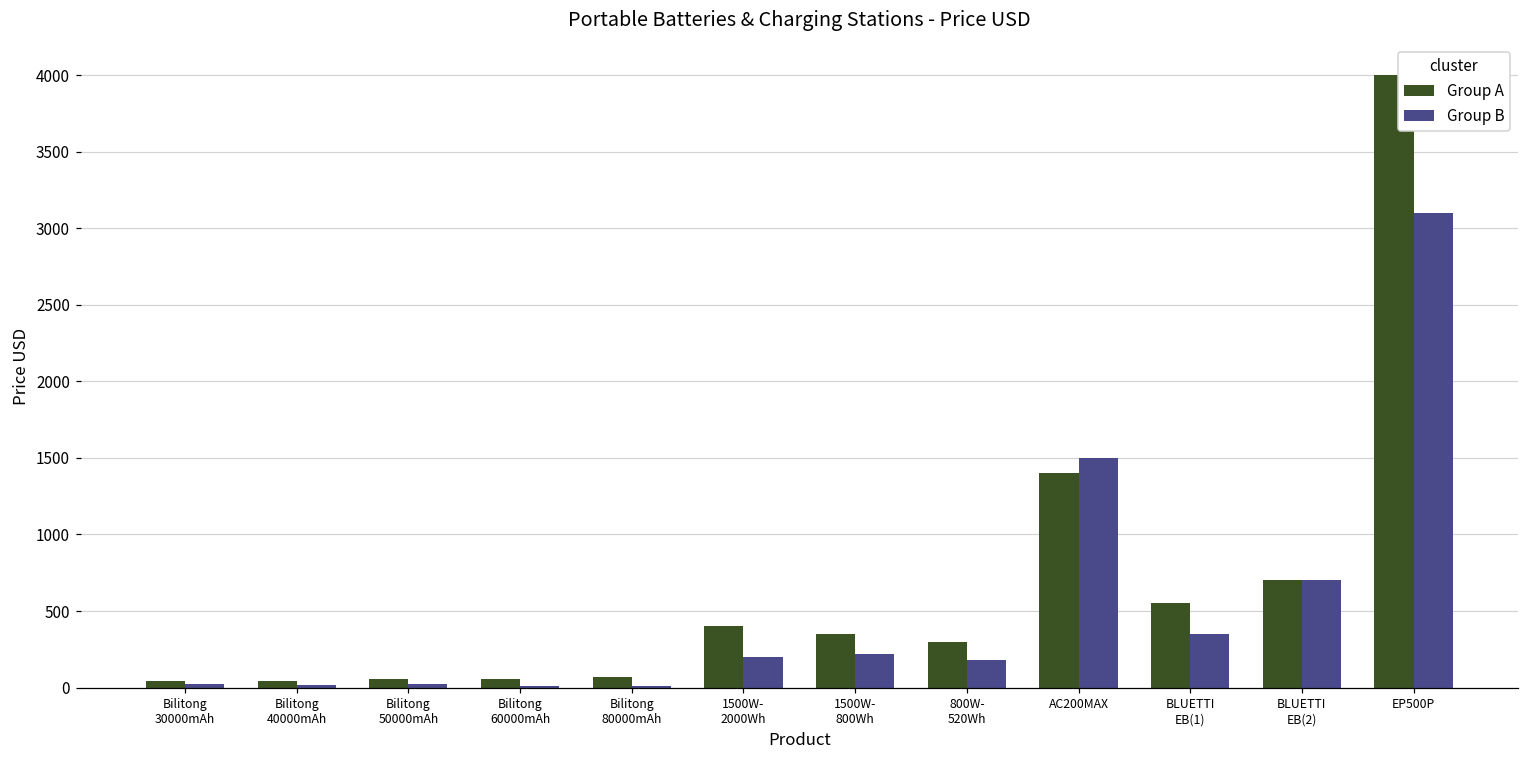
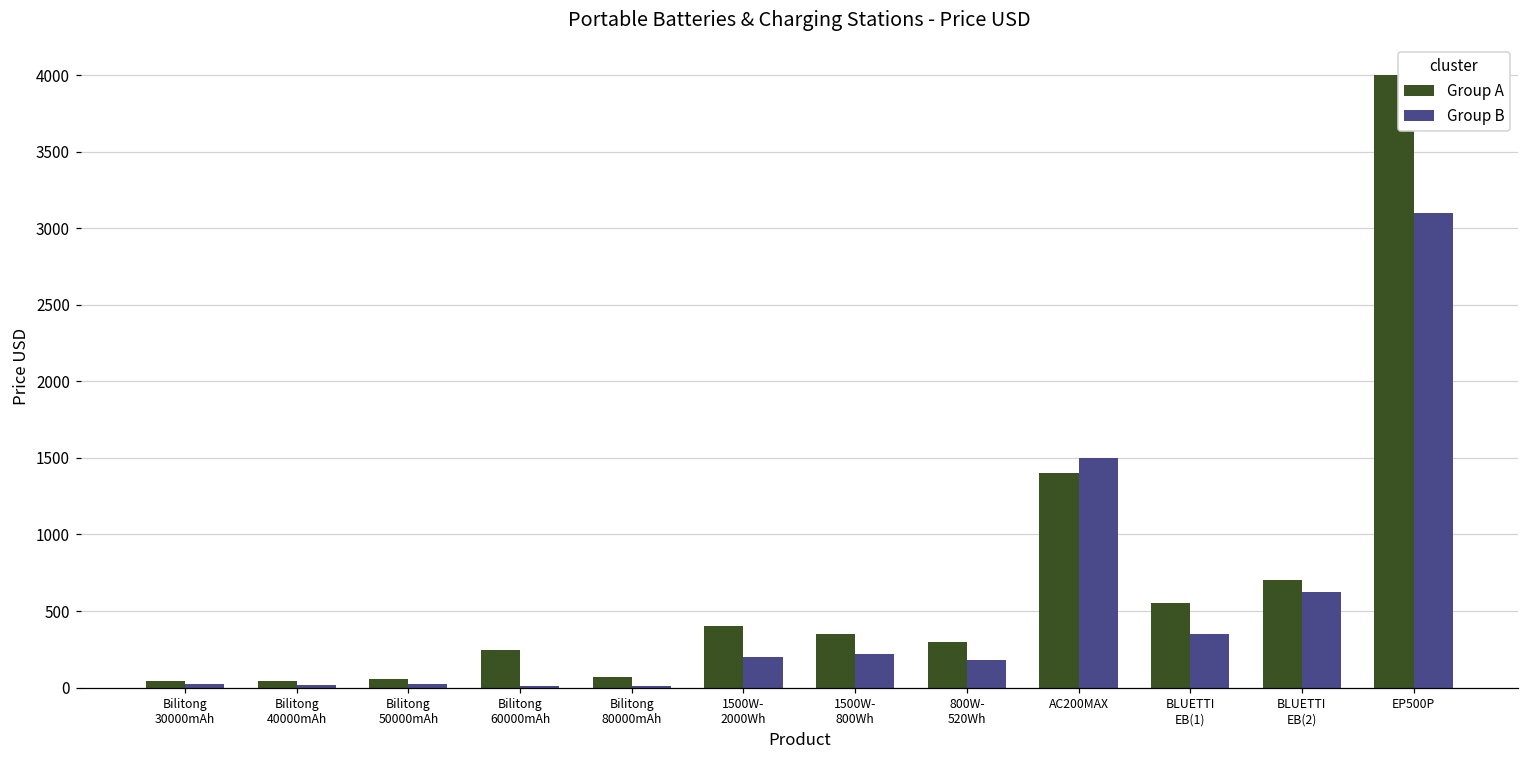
  {
    "Group A": {
      "Bilitong 30000mAh": 40,
      "Bilitong 40000mAh": 50,
      "Bilitong 50000mAh": 60,
-     "Bilitong 60000mAh": 60,
+     "Bilitong 60000mAh": 250,
      "Bilitong 80000mAh": 70,
      "1500W- 2000Wh": 400,
      "1500W- 800Wh": 350,
      "800W- 520Wh": 300,
      "AC200MAX": 1400,
      "BLUETTI EB(1)": 550,
      "BLUETTI EB(2)": 700,
      "EP500P": 4000
    },
    "Group B": {
      "Bilitong 30000mAh": 20,
      "Bilitong 50000mAh": 20,
      "1500W- 2000Wh": 200,
      "1500W- 800Wh": 220,
      "800W- 520Wh": 180,
      "AC200MAX": 1500,
      "BLUETTI EB(1)": 350,
-     "BLUETTI EB(2)": 700,
+     "BLUETTI EB(2)": 620,
      "EP500P": 3100
    }
  }
